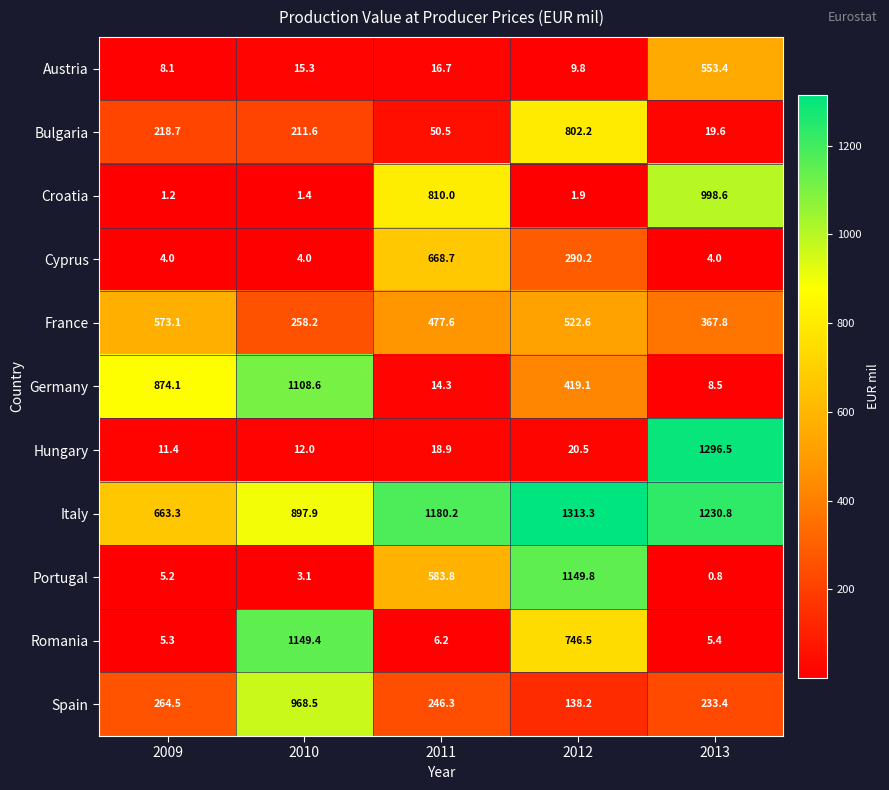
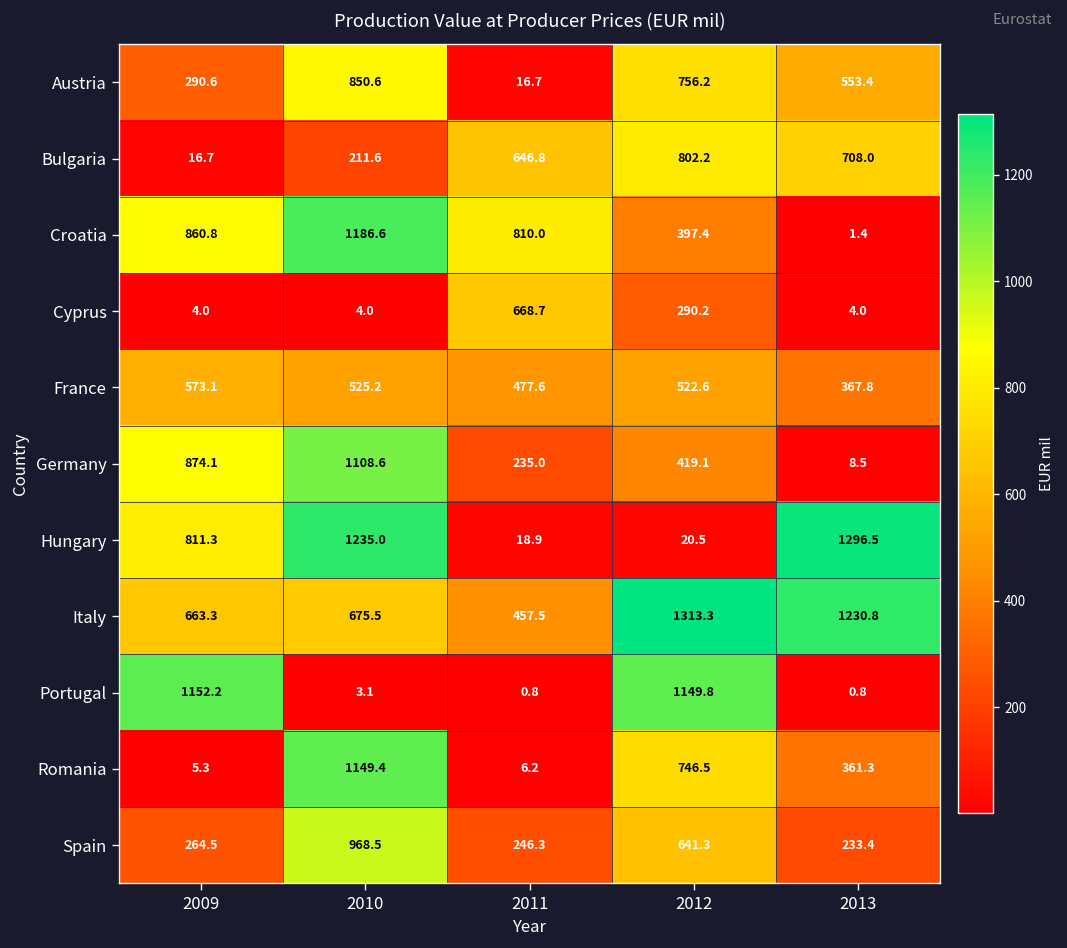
  {
    "Austria": {
-     "2009": 8.1,
-     "2010": 15.3,
+     "2009": 290.6,
+     "2010": 850.6,
      "2011": 16.7,
-     "2012": 9.8,
+     "2012": 756.2,
      "2013": 553.4
    },
    "Bulgaria": {
-     "2009": 218.7,
+     "2009": 16.7,
      "2010": 211.6,
-     "2011": 50.5,
+     "2011": 646.8,
      "2012": 802.2,
-     "2013": 19.6
+     "2013": 708.0
    },
    "Croatia": {
-     "2009": 1.2,
-     "2010": 1.4,
+     "2009": 860.8,
+     "2010": 1186.6,
      "2011": 810.0,
-     "2012": 1.9,
-     "2013": 998.6
+     "2012": 397.4,
+     "2013": 1.4
    },
    "Cyprus": {
      "2009": 4.0,
      "2010": 4.0,
      "2011": 668.7,
      "2012": 290.2,
      "2013": 4.0
    },
    "France": {
      "2009": 573.1,
-     "2010": 258.2,
+     "2010": 525.2,
      "2011": 477.6,
      "2012": 522.6,
      "2013": 367.8
    },
    "Germany": {
      "2009": 874.1,
      "2010": 1108.6,
-     "2011": 14.3,
+     "2011": 235.0,
      "2012": 419.1,
      "2013": 8.5
    },
    "Hungary": {
-     "2009": 11.4,
-     "2010": 12.0,
+     "2009": 811.3,
+     "2010": 1235.0,
      "2011": 18.9,
      "2012": 20.5,
      "2013": 1296.5
    },
    "Italy": {
      "2009": 663.3,
-     "2010": 897.9,
-     "2011": 1180.2,
+     "2010": 675.5,
+     "2011": 457.5,
      "2012": 1313.3,
      "2013": 1230.8
    },
    "Portugal": {
-     "2009": 5.2,
+     "2009": 1152.2,
      "2010": 3.1,
-     "2011": 583.8,
+     "2011": 0.8,
      "2012": 1149.8,
      "2013": 0.8
    },
    "Romania": {
      "2009": 5.3,
      "2010": 1149.4,
      "2011": 6.2,
      "2012": 746.5,
-     "2013": 5.4
+     "2013": 361.3
    },
    "Spain": {
      "2009": 264.5,
      "2010": 968.5,
      "2011": 246.3,
-     "2012": 138.2,
+     "2012": 641.3,
      "2013": 233.4
    }
  }
